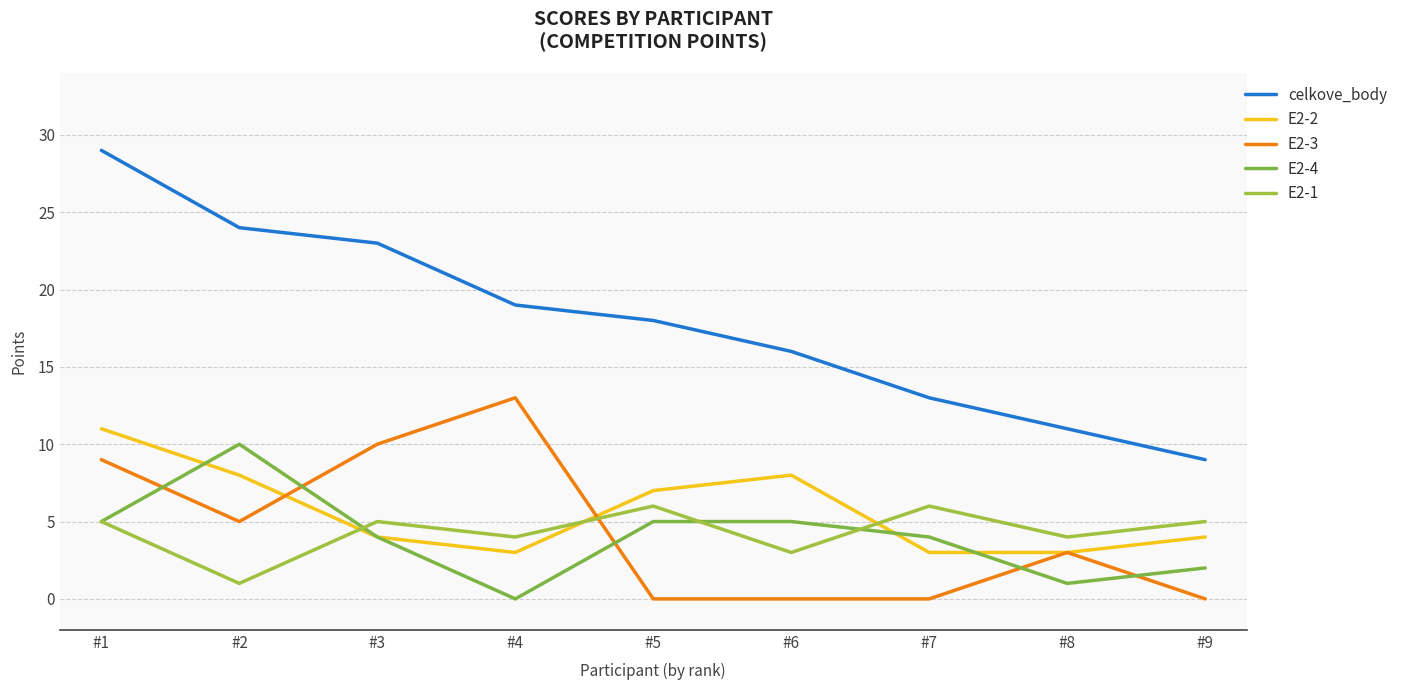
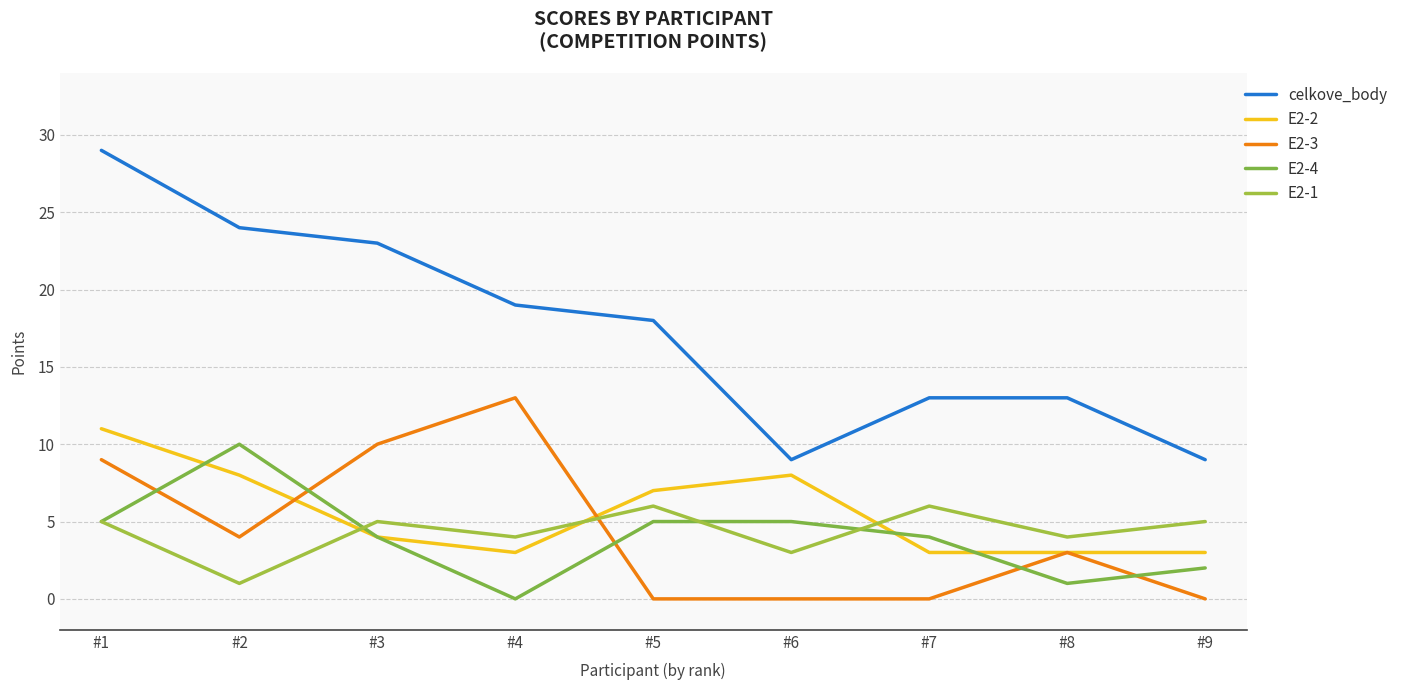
  {
    "celkove_body": {
      "#1": 29,
      "#2": 24,
      "#3": 23,
      "#4": 19,
      "#5": 18,
-     "#6": 16,
+     "#6": 9,
      "#7": 13,
-     "#8": 11,
+     "#8": 13,
      "#9": 9
    },
    "E2-2": {
      "#1": 11,
      "#2": 8,
      "#4": 3,
      "#5": 7,
      "#6": 8,
      "#7": 3,
-     "#9": 4
+     "#9": 3
    },
    "E2-3": {
      "#1": 9,
-     "#2": 5,
+     "#2": 4,
      "#3": 10,
      "#4": 13,
      "#5": 0,
      "#6": 0,
      "#7": 0,
      "#9": 0
    }
  }
